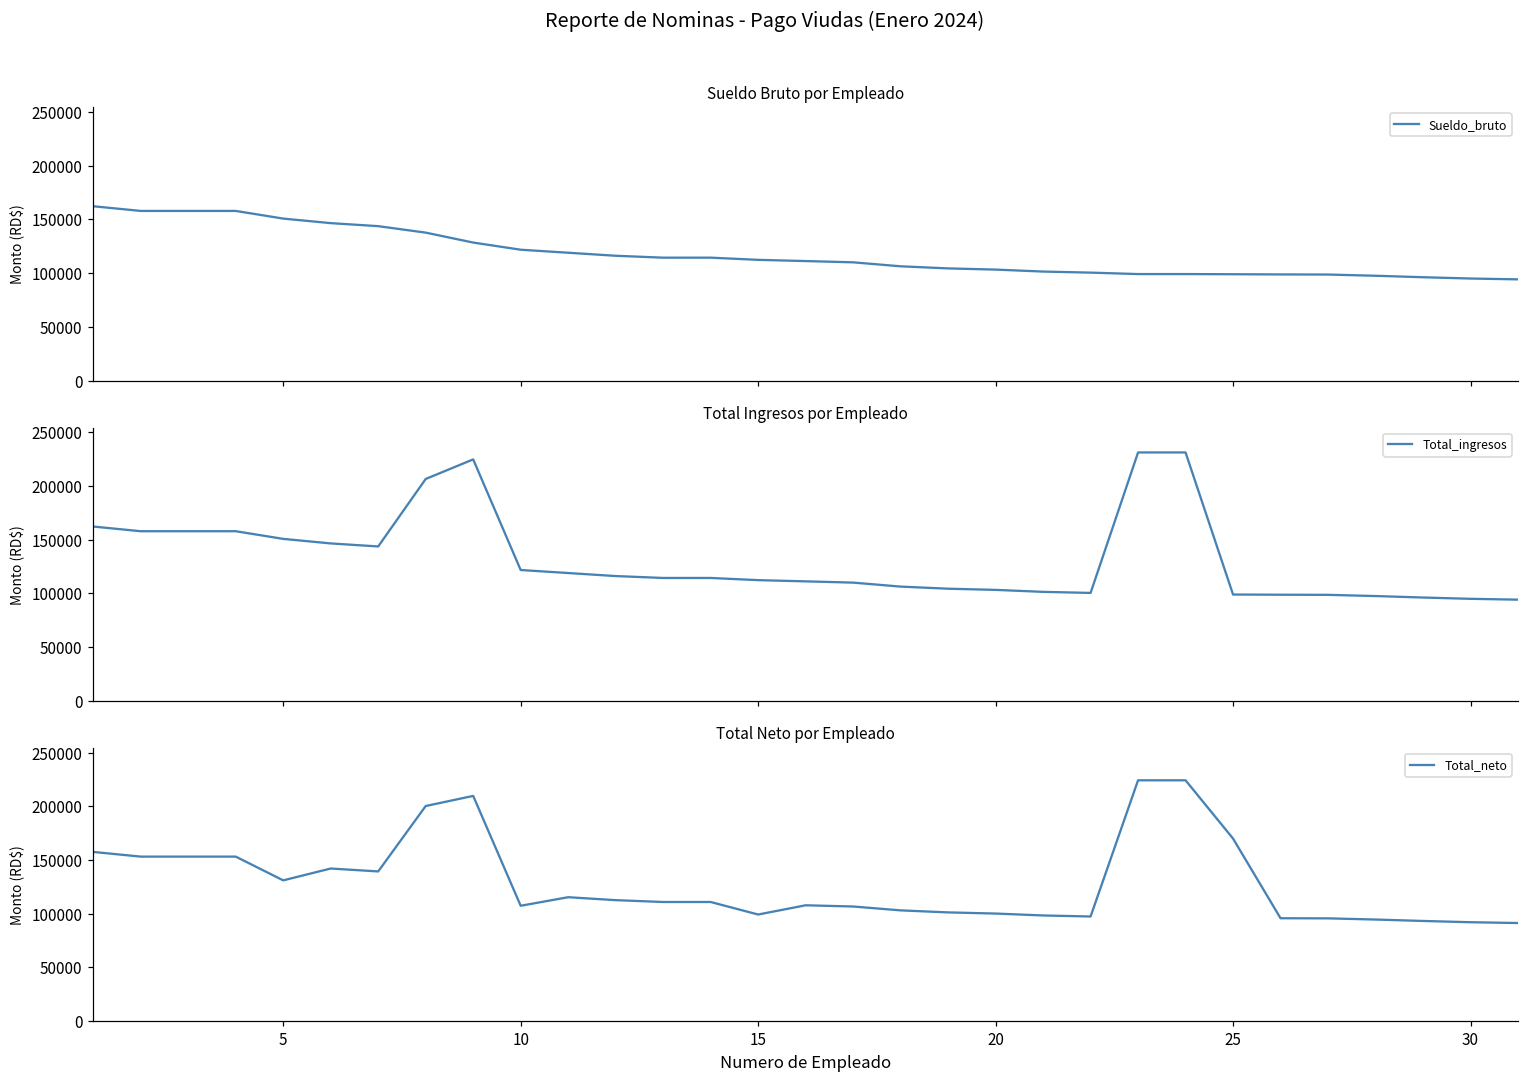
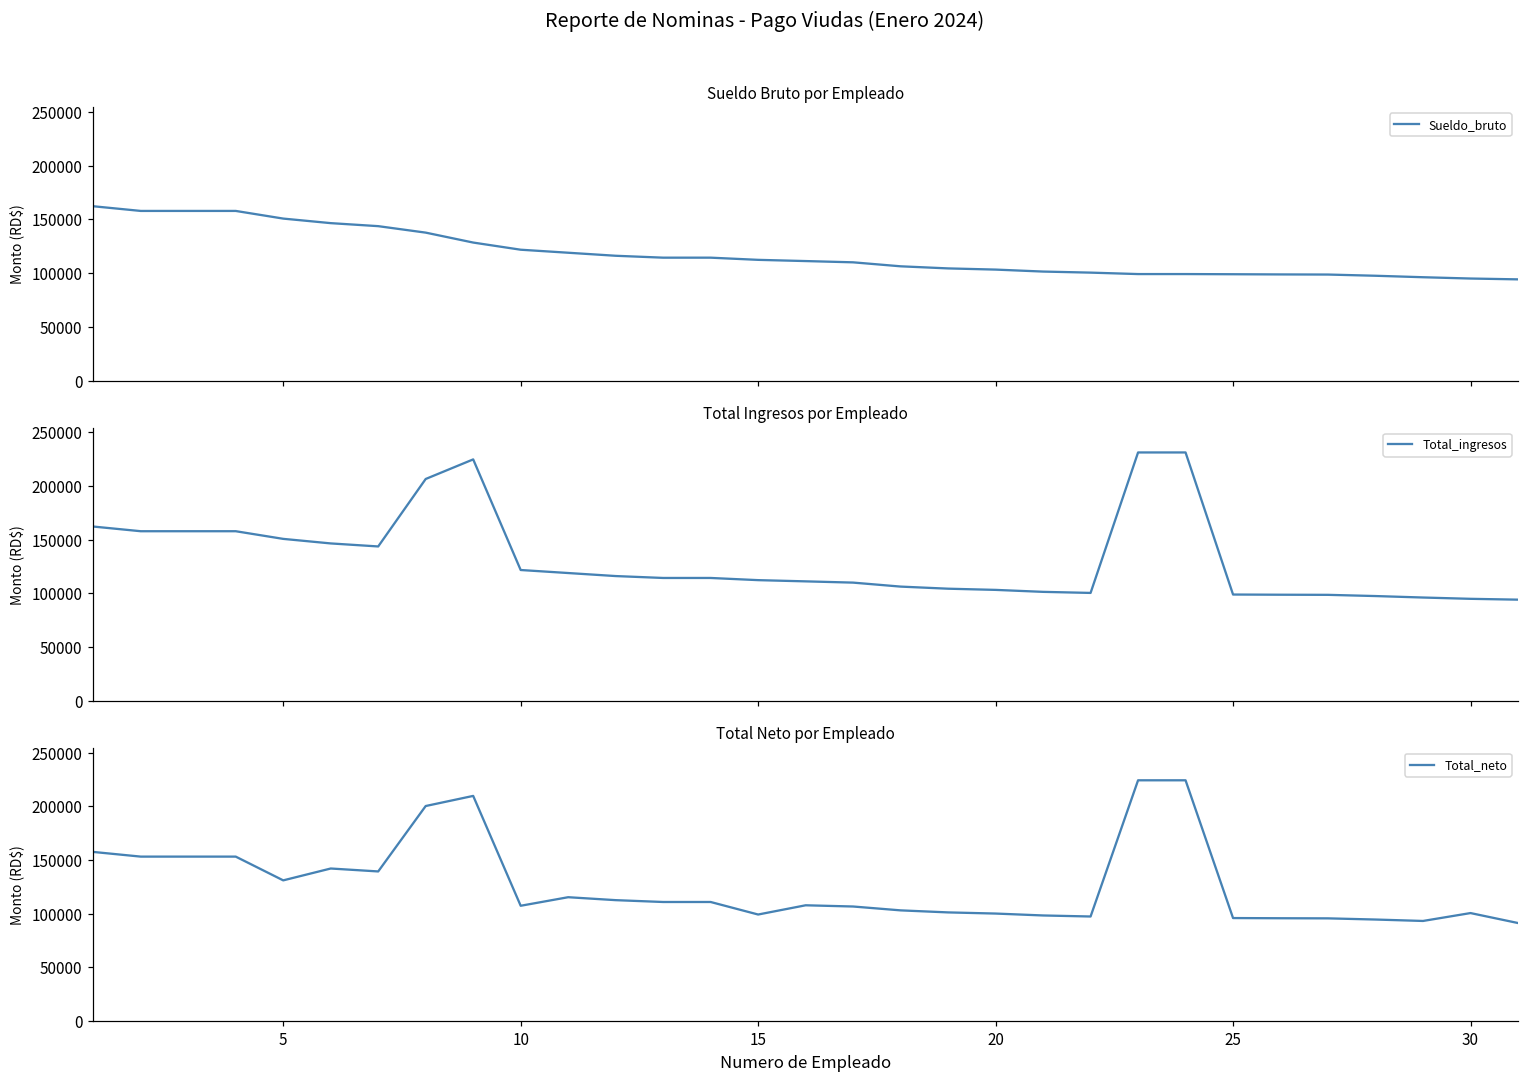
  {
    "Total Neto por Empleado": {
      "5": 130000,
      "10": 110000,
      "15": 100000,
      "20": 100000,
-     "25": 170000,
-     "30": 90000
+     "25": 100000,
+     "30": 100000
    }
  }
